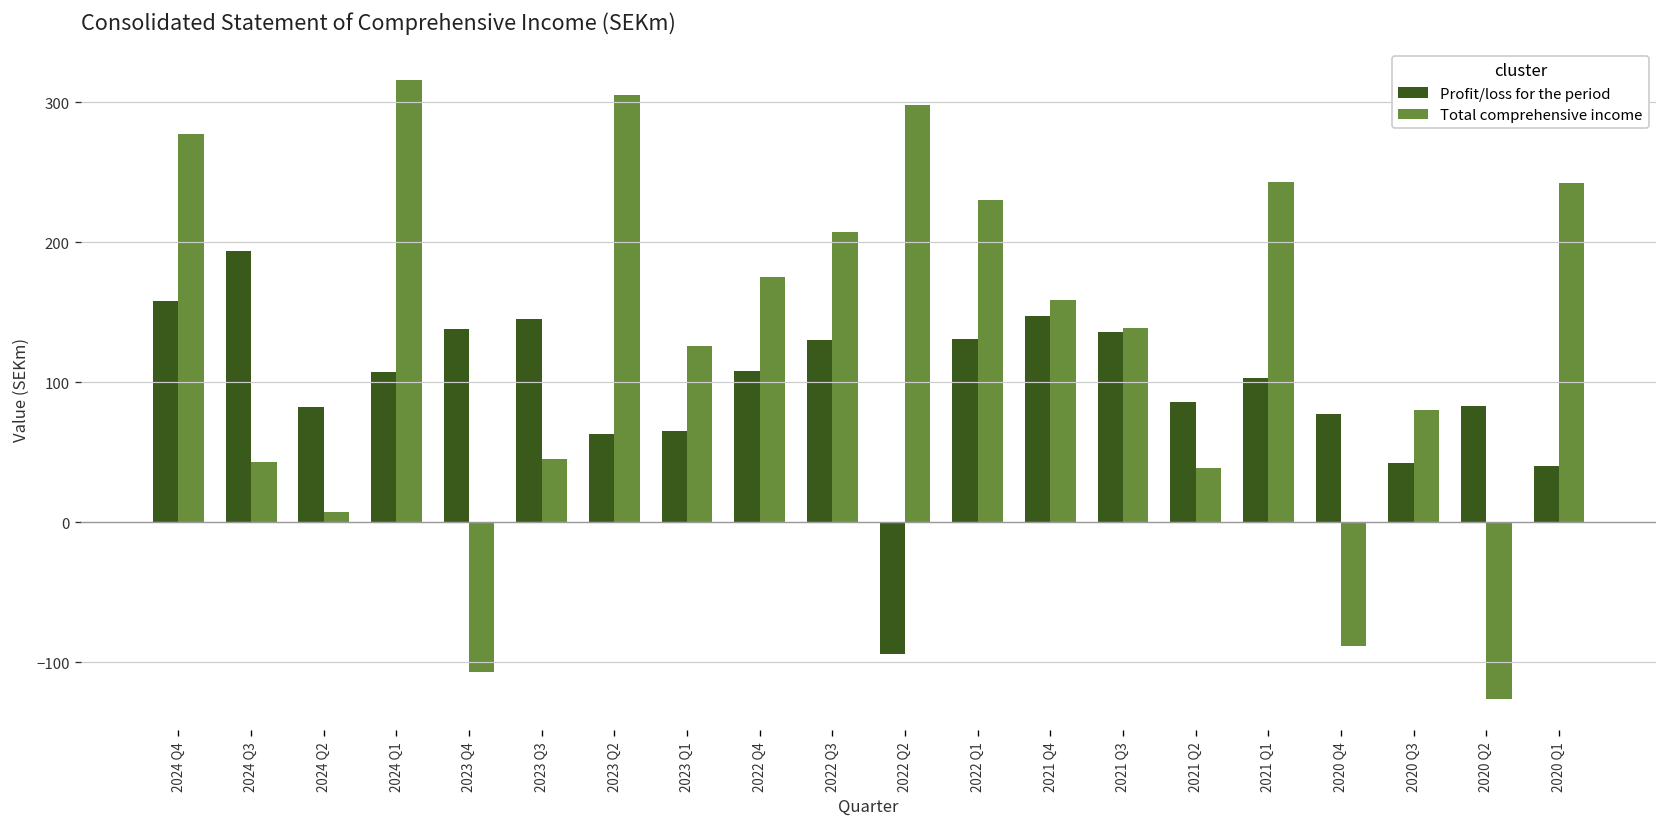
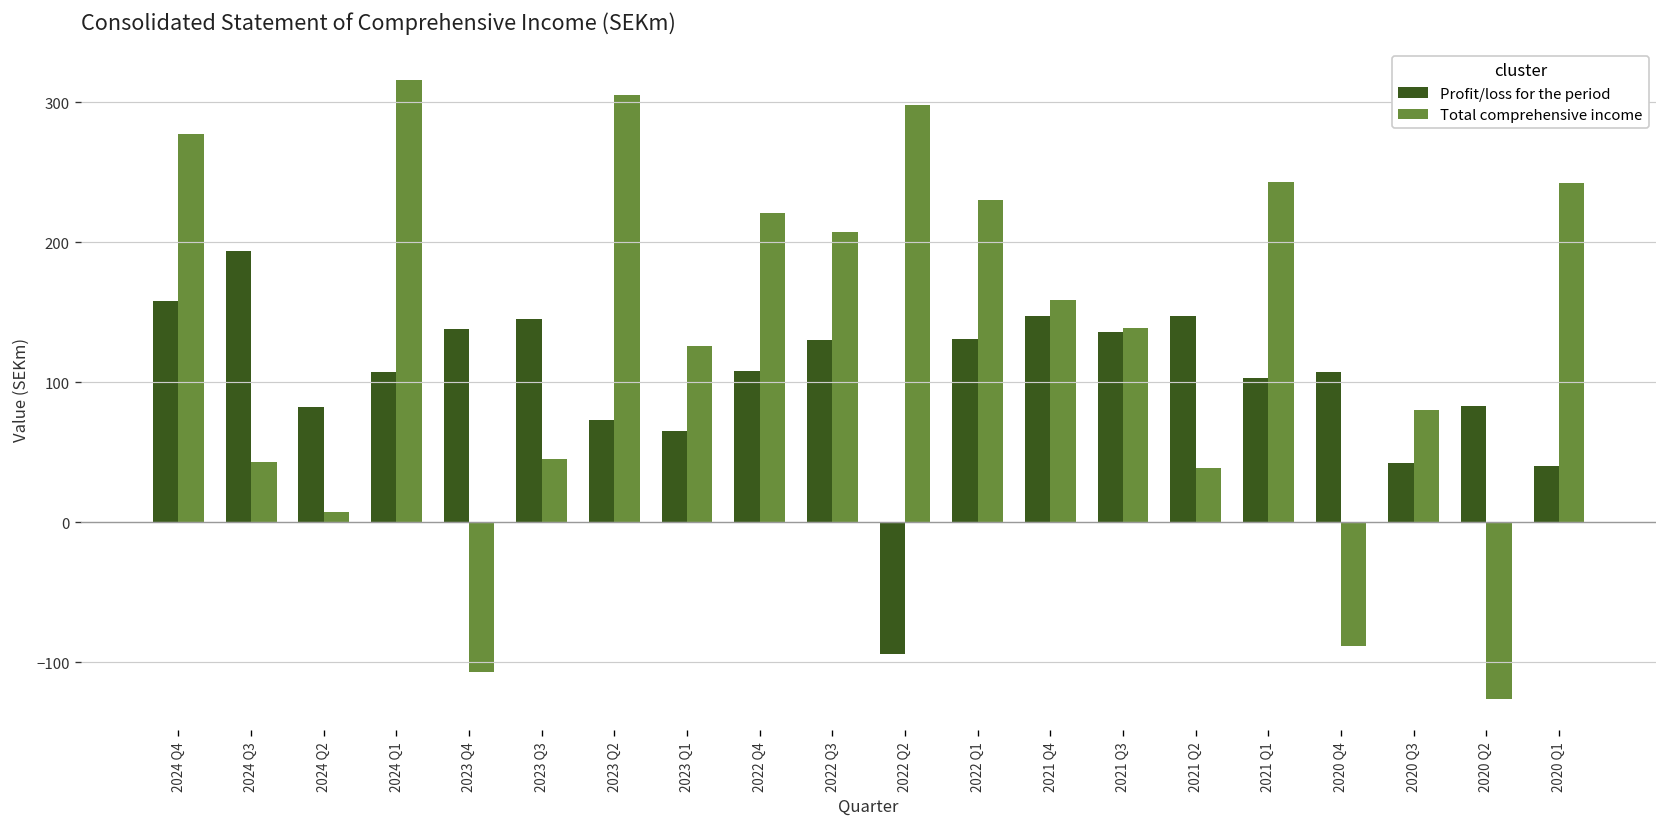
  {
    "Profit/loss for the period": {
      "2024 Q4": 158,
      "2024 Q3": 194,
      "2024 Q2": 82,
      "2024 Q1": 107,
      "2023 Q4": 138,
      "2023 Q3": 145,
-     "2023 Q2": 63,
+     "2023 Q2": 73,
      "2023 Q1": 65,
      "2022 Q4": 108,
      "2022 Q3": 130,
      "2022 Q2": -94,
      "2022 Q1": 131,
      "2021 Q4": 147,
      "2021 Q3": 136,
-     "2021 Q2": 86,
+     "2021 Q2": 147,
      "2021 Q1": 103,
-     "2020 Q4": 77,
+     "2020 Q4": 107,
      "2020 Q3": 42,
      "2020 Q2": 83,
      "2020 Q1": 40
    },
    "Total comprehensive income": {
      "2024 Q4": 277,
      "2024 Q3": 43,
      "2024 Q2": 7,
      "2024 Q1": 316,
      "2023 Q4": -107,
      "2023 Q3": 45,
      "2023 Q2": 305,
      "2023 Q1": 126,
-     "2022 Q4": 175,
+     "2022 Q4": 221,
      "2022 Q3": 207,
      "2022 Q2": 298,
      "2022 Q1": 230,
      "2021 Q4": 159,
      "2021 Q3": 139,
      "2021 Q2": 39,
      "2021 Q1": 243,
      "2020 Q4": -88,
      "2020 Q3": 80,
      "2020 Q2": -126,
      "2020 Q1": 242
    }
  }
